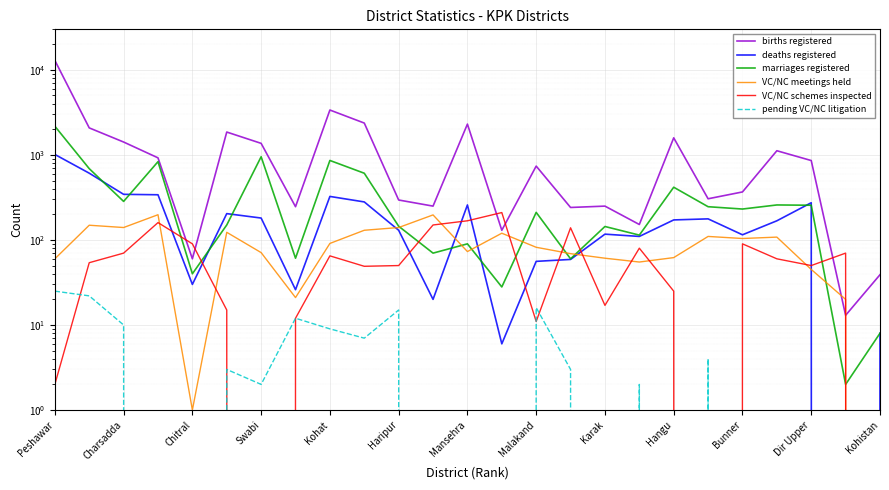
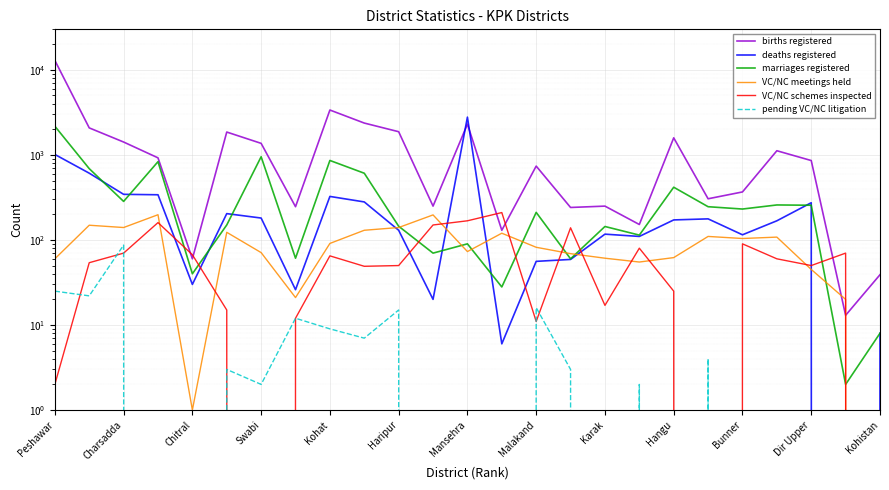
  {
    "births registered": {
      "Peshawar": 13000,
      "Charsadda": 1400,
      "Chitral": 60,
      "Swabi": 1400,
      "Kohat": 3400,
-     "Haripur": 300,
+     "Haripur": 1900,
      "Mansehra": 2300,
      "Malakand": 700,
      "Karak": 250,
      "Hangu": 1600,
      "Bunner": 370,
      "Dir Upper": 900,
      "Kohistan": 40
    },
    "deaths registered": {
      "Peshawar": 1000,
      "Charsadda": 340,
      "Chitral": 30,
      "Swabi": 180,
      "Kohat": 330,
      "Haripur": 130,
-     "Mansehra": 260,
+     "Mansehra": 2800,
      "Malakand": 60,
      "Karak": 120,
      "Hangu": 170,
      "Bunner": 120
    },
    "marriages registered": {
      "Peshawar": 2200,
      "Charsadda": 280,
      "Chitral": 40,
      "Swabi": 1000,
      "Kohat": 900,
      "Mansehra": 90,
      "Malakand": 210,
      "Karak": 140,
      "Hangu": 400,
      "Bunner": 230
    },
    "VC/NC meetings held": {
      "Peshawar": 60,
      "Charsadda": 140,
      "Chitral": 1,
      "Swabi": 70,
      "Kohat": 90,
      "Mansehra": 70,
      "Malakand": 80,
      "Karak": 60,
      "Hangu": 60,
      "Bunner": 100,
      "Dir Upper": 50
    },
    "VC/NC schemes inspected": {
      "Peshawar": 2,
      "Charsadda": 70,
-     "Chitral": 90,
+     "Chitral": 70,
      "Kohat": 70,
      "Haripur": 50,
      "Mansehra": 170,
      "Malakand": 11,
      "Karak": 17,
      "Hangu": 25,
      "Bunner": 90,
      "Dir Upper": 50
    },
    "pending VC/NC litigation": {
      "Peshawar": 25,
-     "Charsadda": 10,
+     "Charsadda": 90,
      "Swabi": 2,
      "Kohat": 9,
      "Haripur": 15,
      "Malakand": 16
    }
  }
